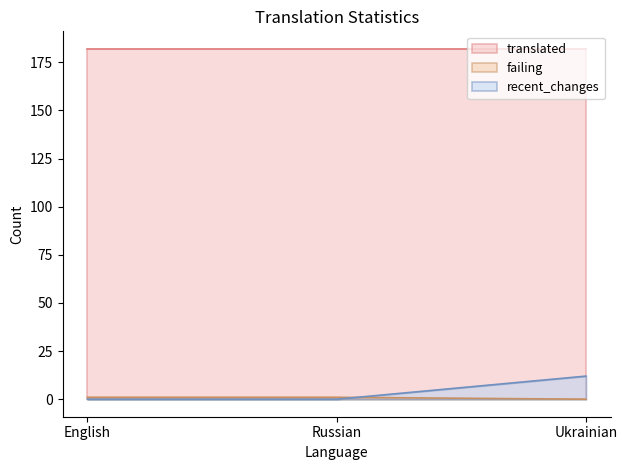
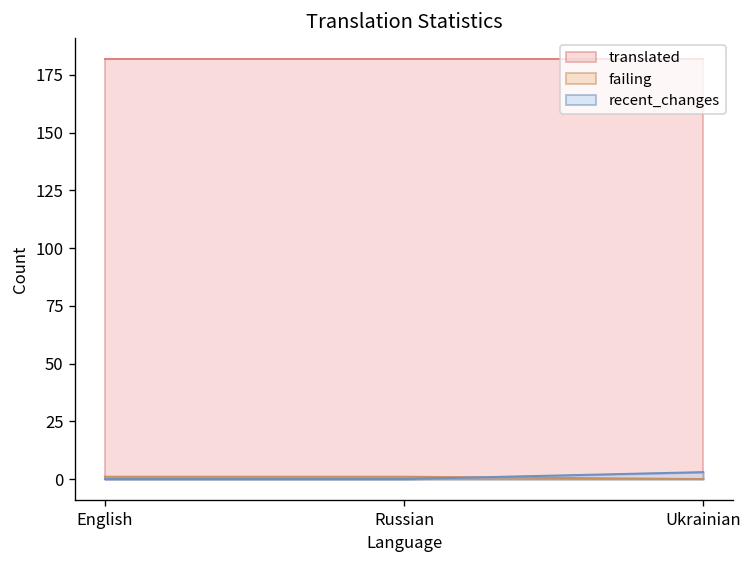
  {
    "recent_changes": {
-     "Ukrainian": 12
+     "Ukrainian": 3
    }
  }
